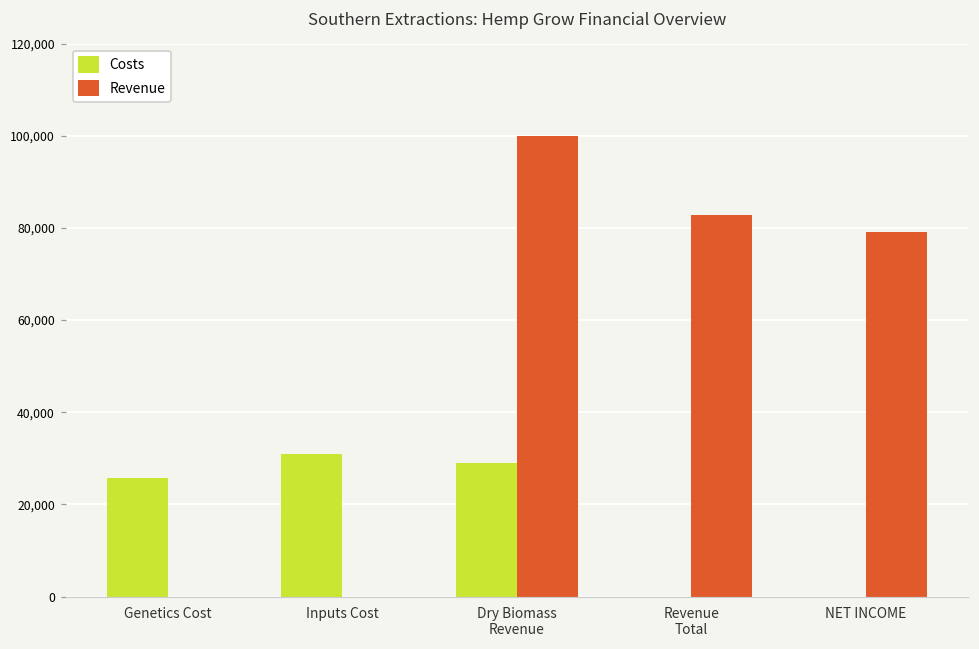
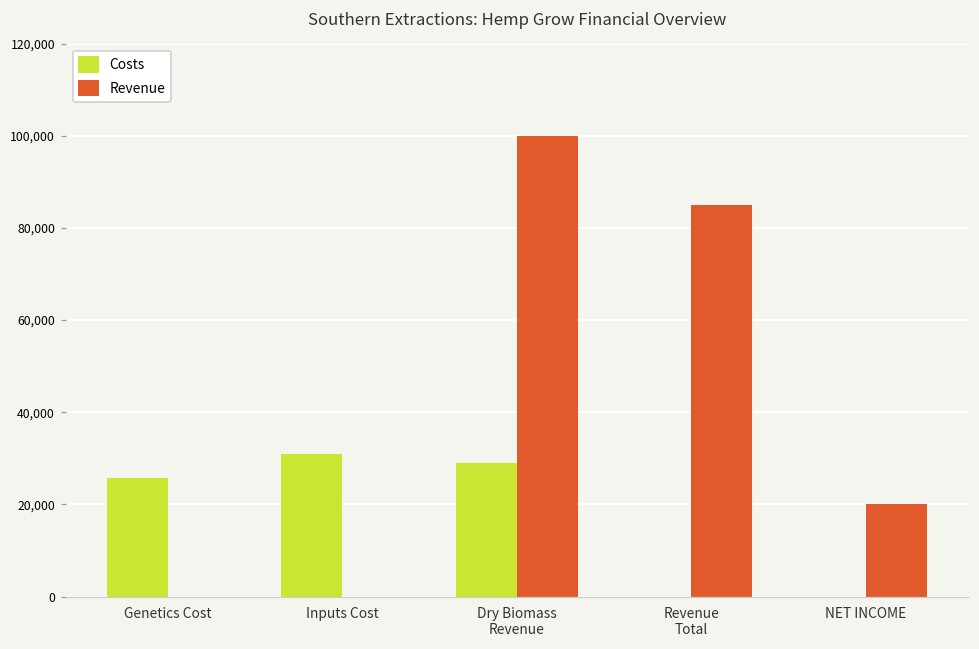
  {
    "Costs": {
      "Genetics Cost": "26,000",
      "Inputs Cost": "31,000",
      "Dry Biomass Revenue": "29,000",
      "Revenue Total": "0",
      "NET INCOME": "0"
    },
    "Revenue": {
      "Genetics Cost": "0",
      "Inputs Cost": "0",
      "Dry Biomass Revenue": "100,000",
-     "Revenue Total": "83,000",
-     "NET INCOME": "79,000"
+     "Revenue Total": "85,000",
+     "NET INCOME": "20,000"
    }
  }
